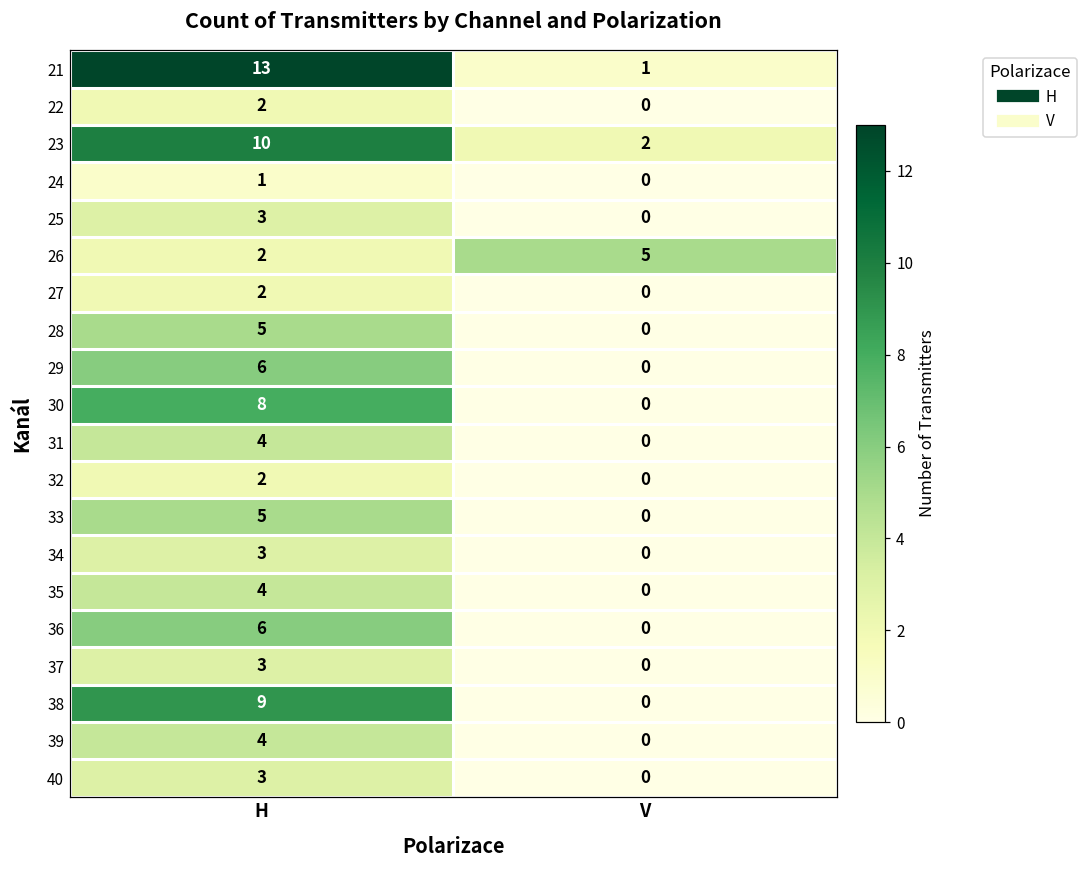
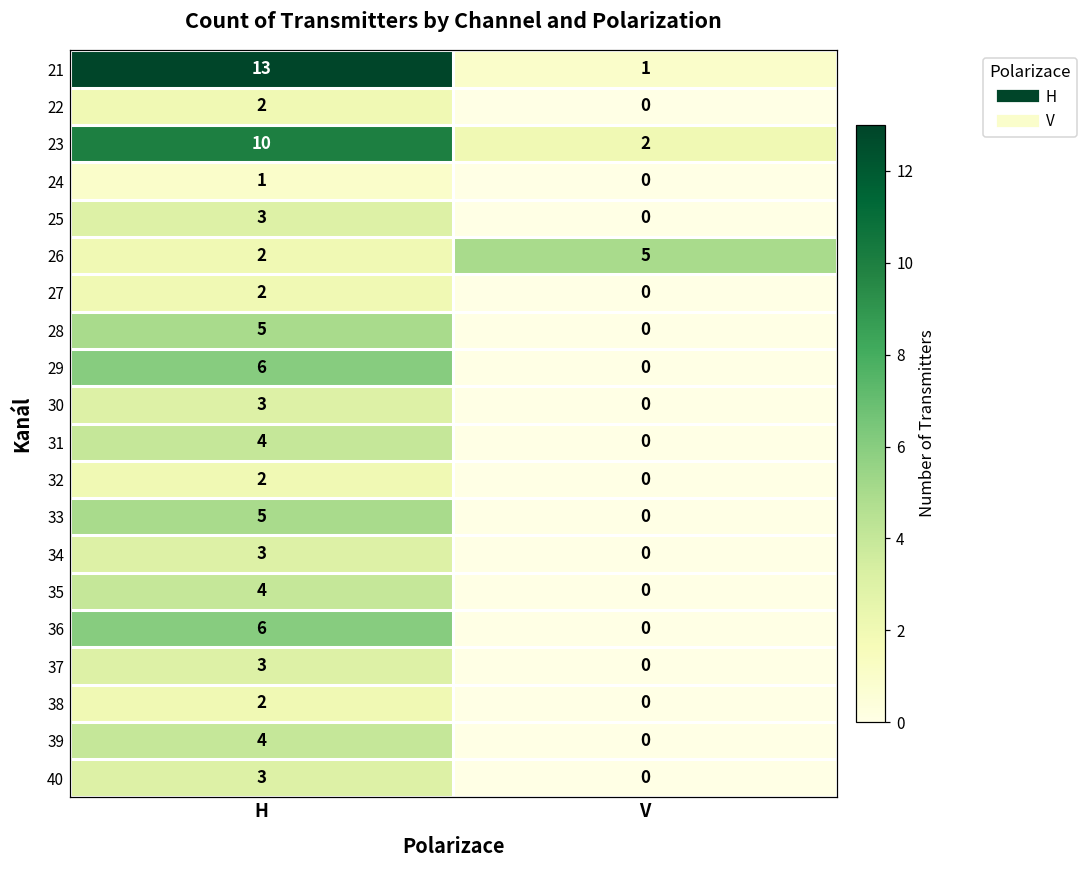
  {
    "21": {
      "H": 13,
      "V": 1
    },
    "22": {
      "H": 2,
      "V": 0
    },
    "23": {
      "H": 10,
      "V": 2
    },
    "24": {
      "H": 1,
      "V": 0
    },
    "25": {
      "H": 3,
      "V": 0
    },
    "26": {
      "H": 2,
      "V": 5
    },
    "27": {
      "H": 2,
      "V": 0
    },
    "28": {
      "H": 5,
      "V": 0
    },
    "29": {
      "H": 6,
      "V": 0
    },
    "30": {
-     "H": 8,
+     "H": 3,
      "V": 0
    },
    "31": {
      "H": 4,
      "V": 0
    },
    "32": {
      "H": 2,
      "V": 0
    },
    "33": {
      "H": 5,
      "V": 0
    },
    "34": {
      "H": 3,
      "V": 0
    },
    "35": {
      "H": 4,
      "V": 0
    },
    "36": {
      "H": 6,
      "V": 0
    },
    "37": {
      "H": 3,
      "V": 0
    },
    "38": {
-     "H": 9,
+     "H": 2,
      "V": 0
    },
    "39": {
      "H": 4,
      "V": 0
    },
    "40": {
      "H": 3,
      "V": 0
    }
  }
